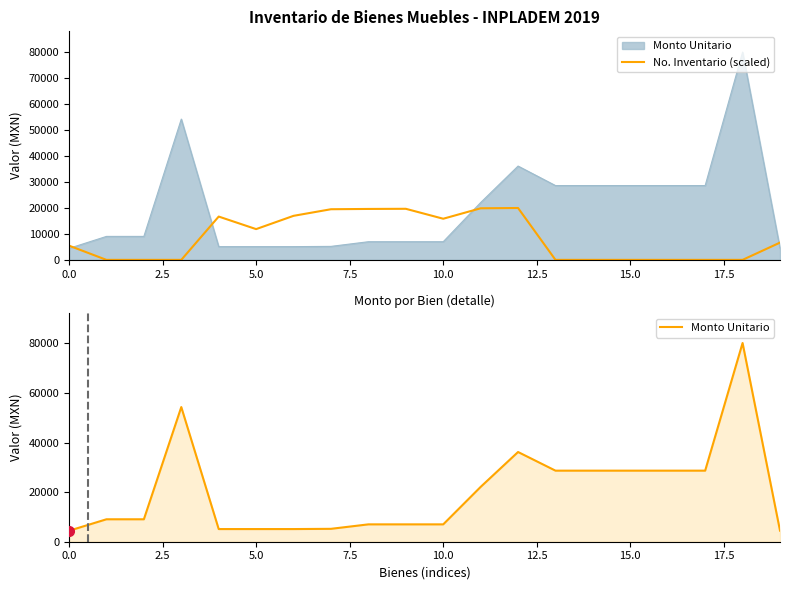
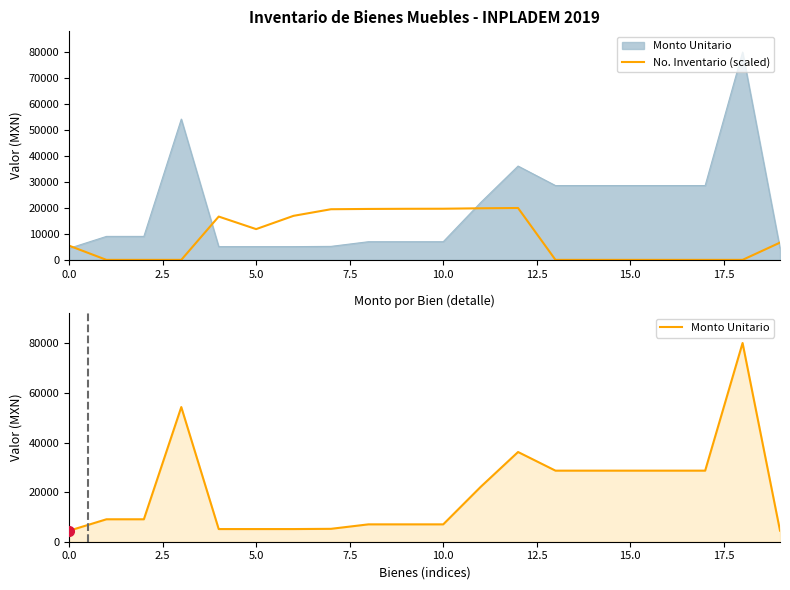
  {
    "Inventario de Bienes Muebles - INPLADEM 2019": {
      "No. Inventario (scaled)": {
        "0.0": 5000,
        "5.0": 12000,
-       "10.0": 16000,
+       "10.0": 20000,
        "15.0": 0
      }
    },
    "Monto por Bien (detalle)": {
      "Monto Unitario": {
        "5.0": 5000,
        "10.0": 7000,
        "15.0": 29000
      }
    }
  }
